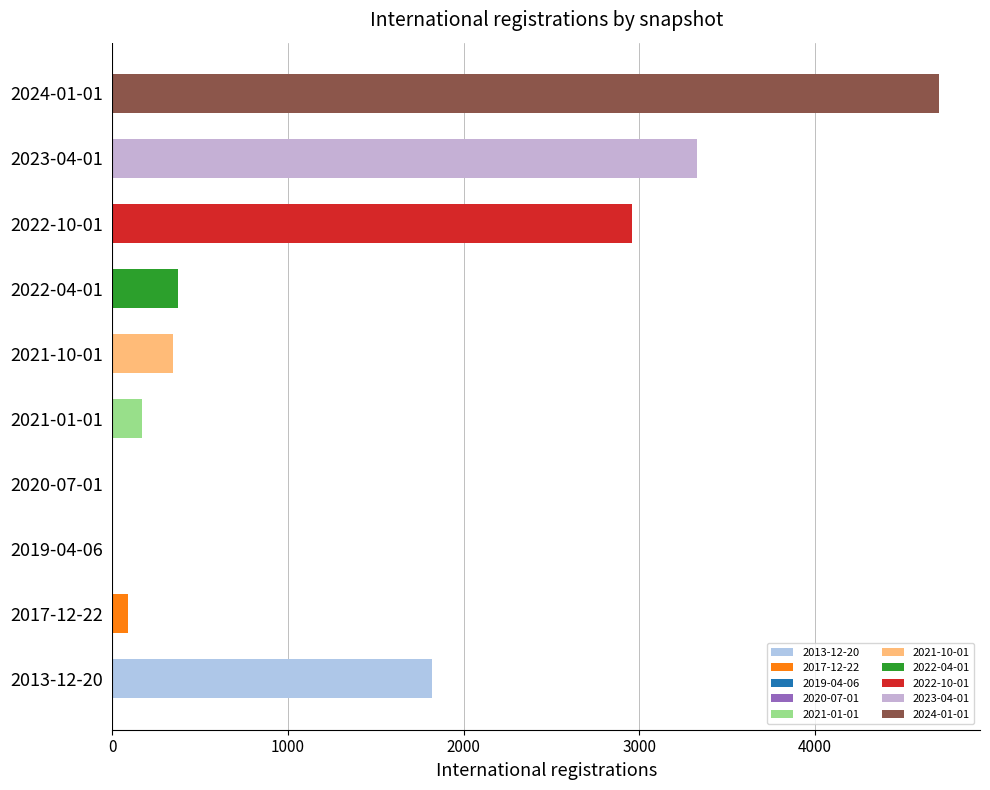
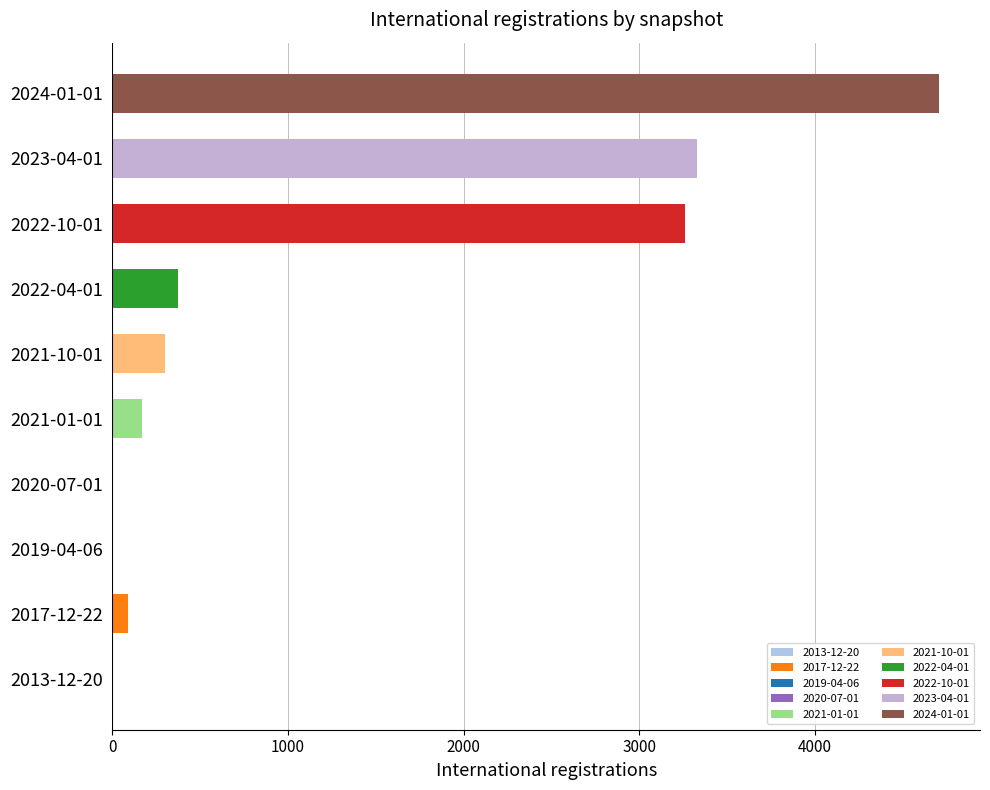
  {
    "2024-01-01": 4710,
    "2023-04-01": 3330,
-   "2022-10-01": 2960,
+   "2022-10-01": 3260,
    "2022-04-01": 380,
-   "2021-10-01": 350,
+   "2021-10-01": 300,
    "2021-01-01": 170,
    "2017-12-22": 90,
-   "2013-12-20": 1820
+   "2013-12-20": 0
  }
